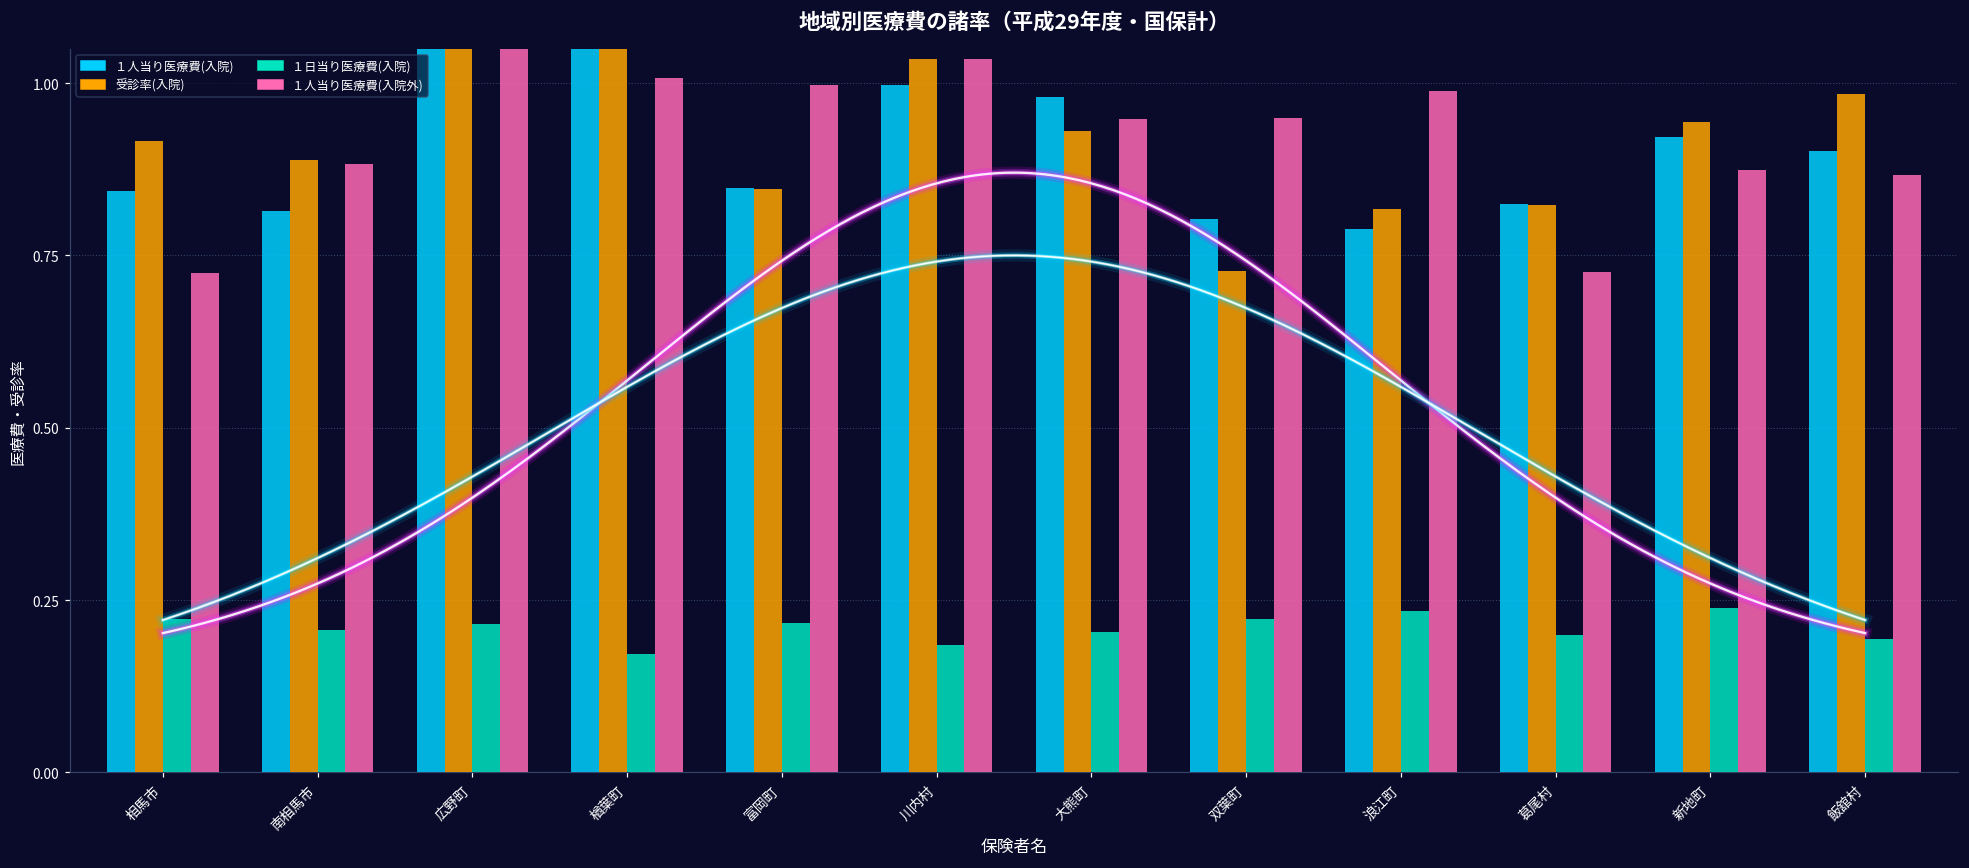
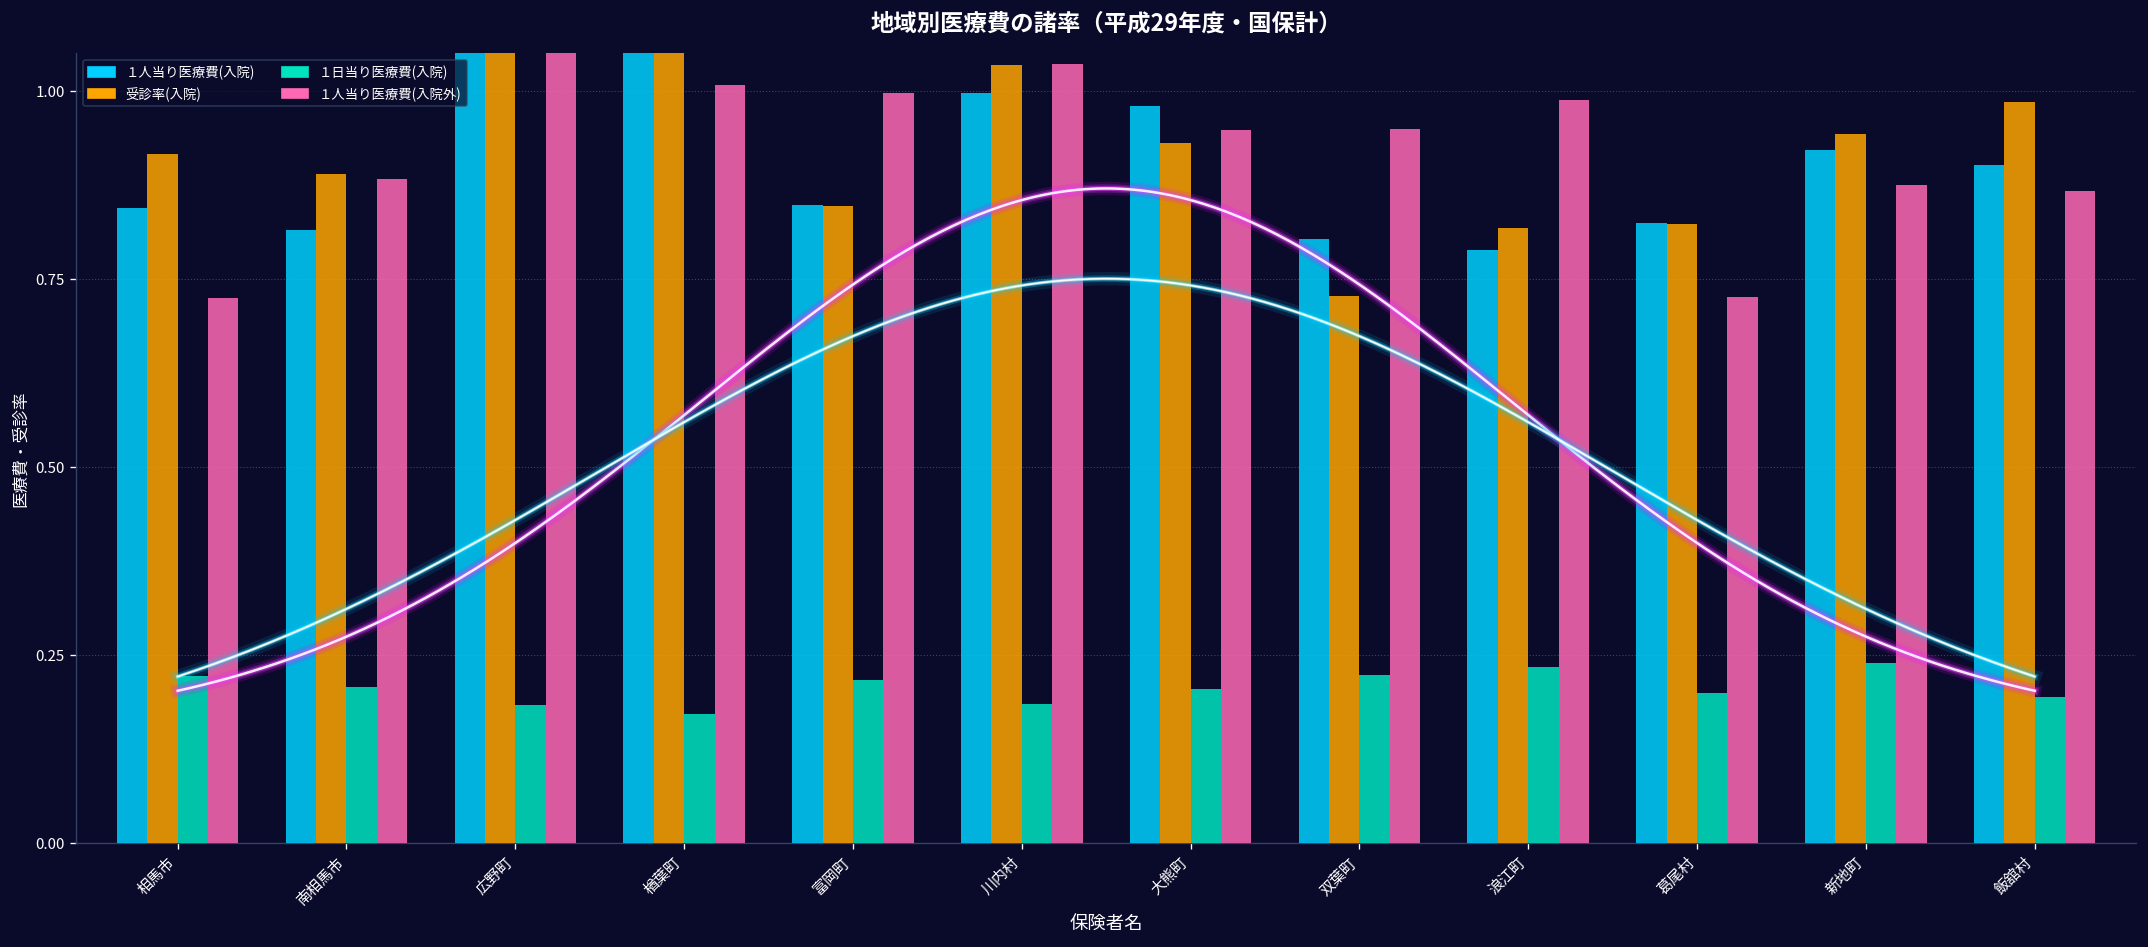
  {
    "受診率(入院)": {
      "相馬市": 0.92,
      "南相馬市": 0.89,
      "富岡町": 0.85,
      "川内村": 1.03,
      "大熊町": 0.93,
      "双葉町": 0.73,
      "浪江町": 0.82,
      "葛尾村": 0.82,
      "新地町": 0.94,
      "飯舘村": 0.98
    },
    "１日当り医療費(入院)": {
      "相馬市": 0.22,
      "南相馬市": 0.21,
-     "広野町": 0.22,
+     "広野町": 0.18,
      "楢葉町": 0.17,
      "富岡町": 0.22,
      "川内村": 0.18,
      "大熊町": 0.20,
      "双葉町": 0.22,
      "浪江町": 0.23,
      "葛尾村": 0.20,
      "新地町": 0.24,
      "飯舘村": 0.19
    },
    "１人当り医療費(入院外)": {
      "相馬市": 0.72,
      "南相馬市": 0.88,
      "楢葉町": 1.01,
      "富岡町": 1.00,
      "川内村": 1.04,
      "大熊町": 0.95,
      "双葉町": 0.95,
      "浪江町": 0.99,
      "葛尾村": 0.73,
      "新地町": 0.87,
      "飯舘村": 0.87
    }
  }
